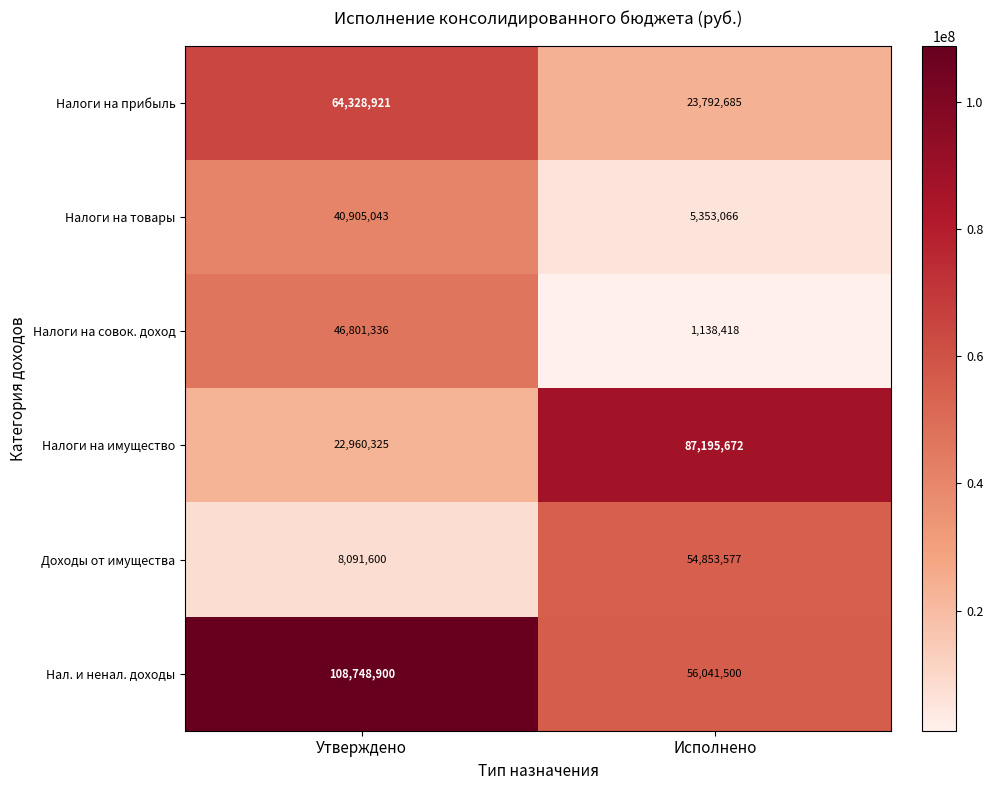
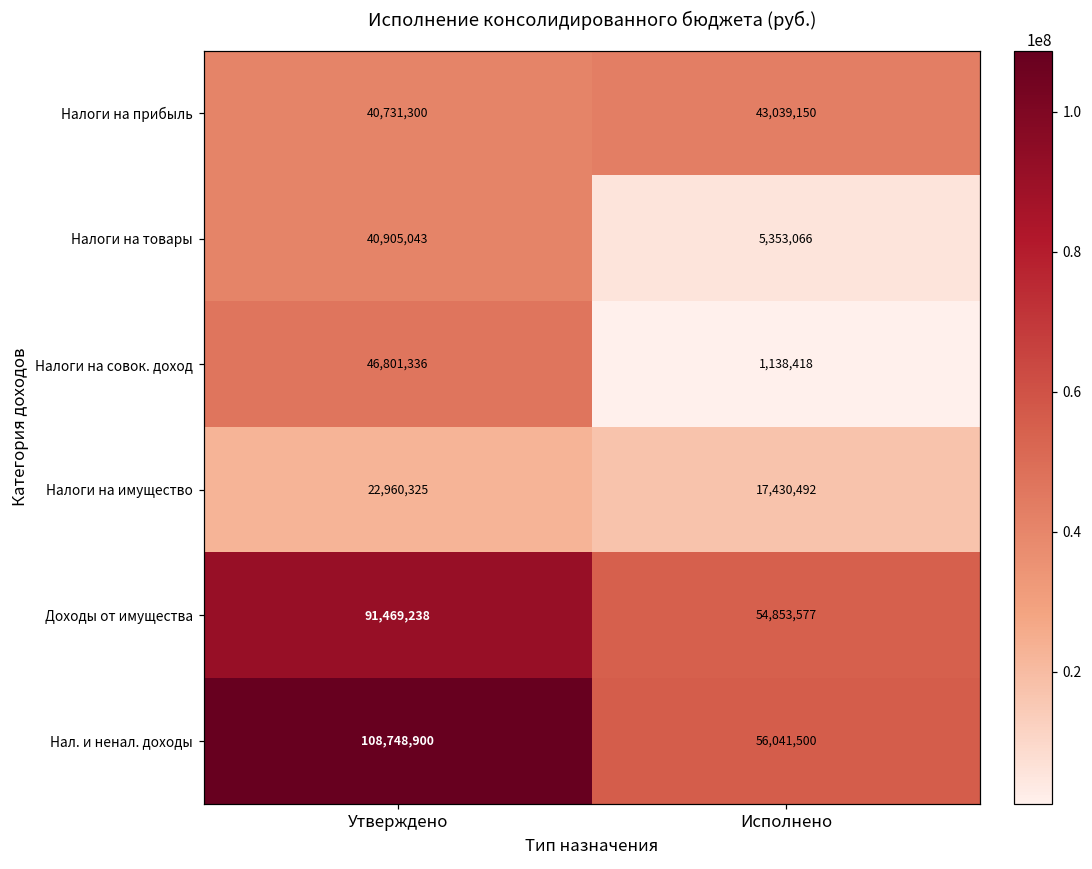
  {
    "Налоги на прибыль": {
-     "Утверждено": "64,328,921",
-     "Исполнено": "23,792,685"
+     "Утверждено": "40,731,300",
+     "Исполнено": "43,039,150"
    },
    "Налоги на товары": {
      "Утверждено": "40,905,043",
      "Исполнено": "5,353,066"
    },
    "Налоги на совок. доход": {
      "Утверждено": "46,801,336",
      "Исполнено": "1,138,418"
    },
    "Налоги на имущество": {
      "Утверждено": "22,960,325",
-     "Исполнено": "87,195,672"
+     "Исполнено": "17,430,492"
    },
    "Доходы от имущества": {
-     "Утверждено": "8,091,600",
+     "Утверждено": "91,469,238",
      "Исполнено": "54,853,577"
    },
    "Нал. и ненал. доходы": {
      "Утверждено": "108,748,900",
      "Исполнено": "56,041,500"
    }
  }
